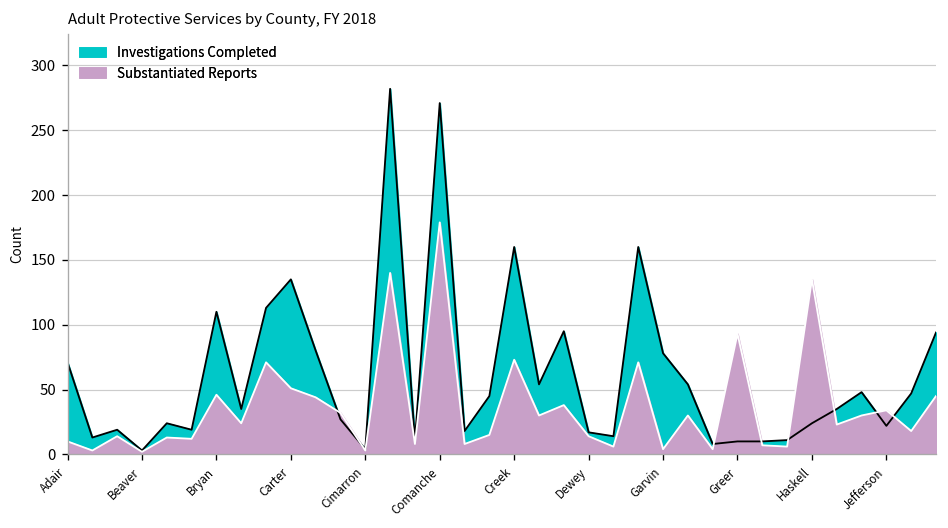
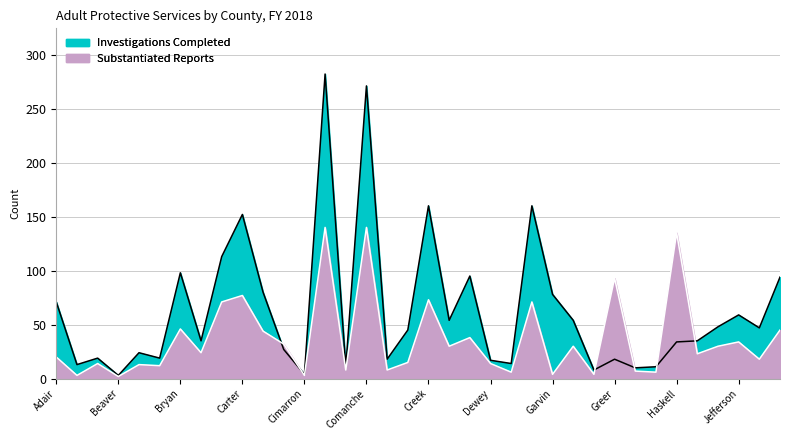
  {
    "Investigations Completed": {
      "Adair": 71,
-     "Bryan": 110,
-     "Carter": 135,
+     "Bryan": 98,
+     "Carter": 152,
      "Comanche": 271,
      "Creek": 160,
      "Dewey": 17,
      "Garvin": 78,
-     "Greer": 10,
-     "Haskell": 24,
-     "Jefferson": 22
+     "Greer": 18,
+     "Haskell": 34,
+     "Jefferson": 59
    },
    "Substantiated Reports": {
-     "Adair": 10,
+     "Adair": 20,
      "Bryan": 46,
-     "Carter": 51,
-     "Comanche": 179,
+     "Carter": 77,
+     "Comanche": 140,
      "Creek": 73,
      "Dewey": 14,
      "Garvin": 4,
      "Greer": 93,
      "Haskell": 135,
      "Jefferson": 34
    }
  }
